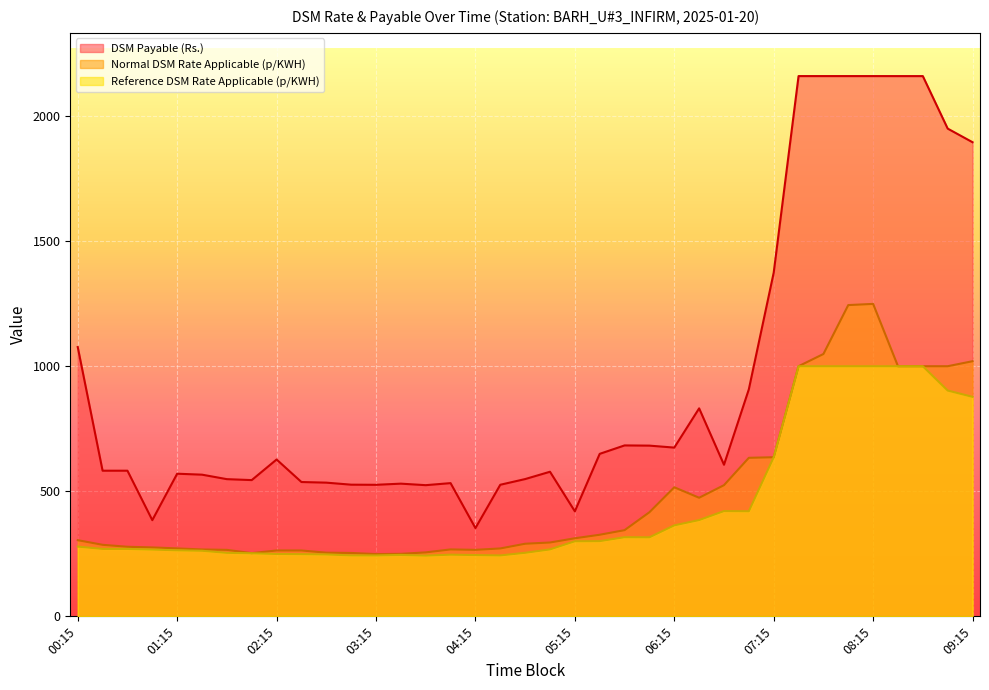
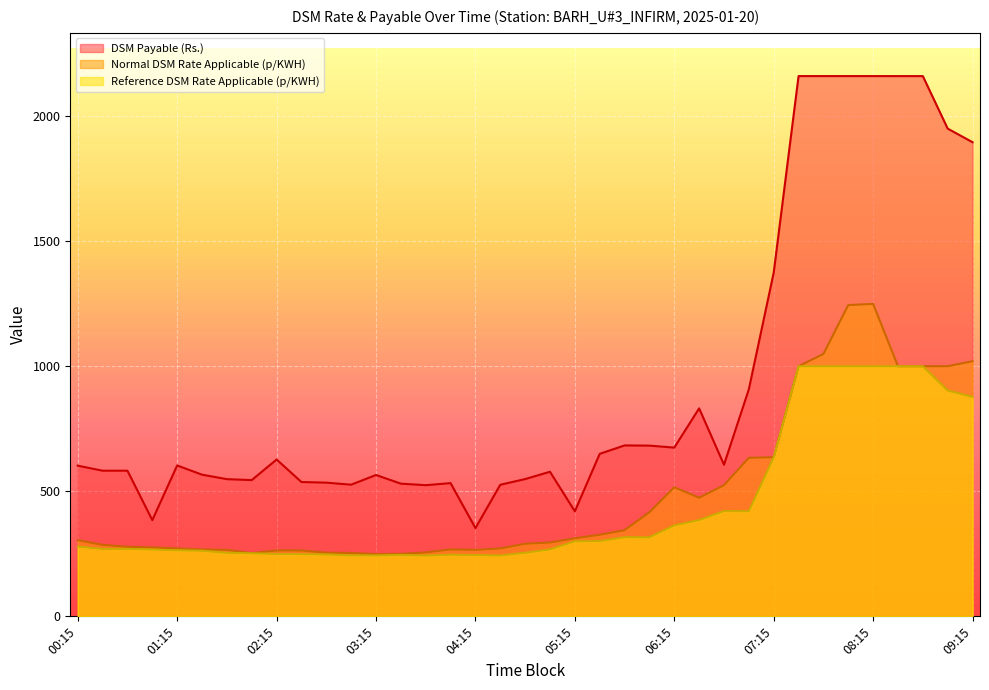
  {
    "DSM Payable (Rs.)": {
-     "00:15": 1080,
-     "01:15": 570,
+     "00:15": 600,
+     "01:15": 600,
      "02:15": 630,
-     "03:15": 530,
+     "03:15": 570,
      "04:15": 350,
      "05:15": 420,
      "06:15": 670,
      "07:15": 1370,
      "08:15": 2160,
      "09:15": 1900
    }
  }
